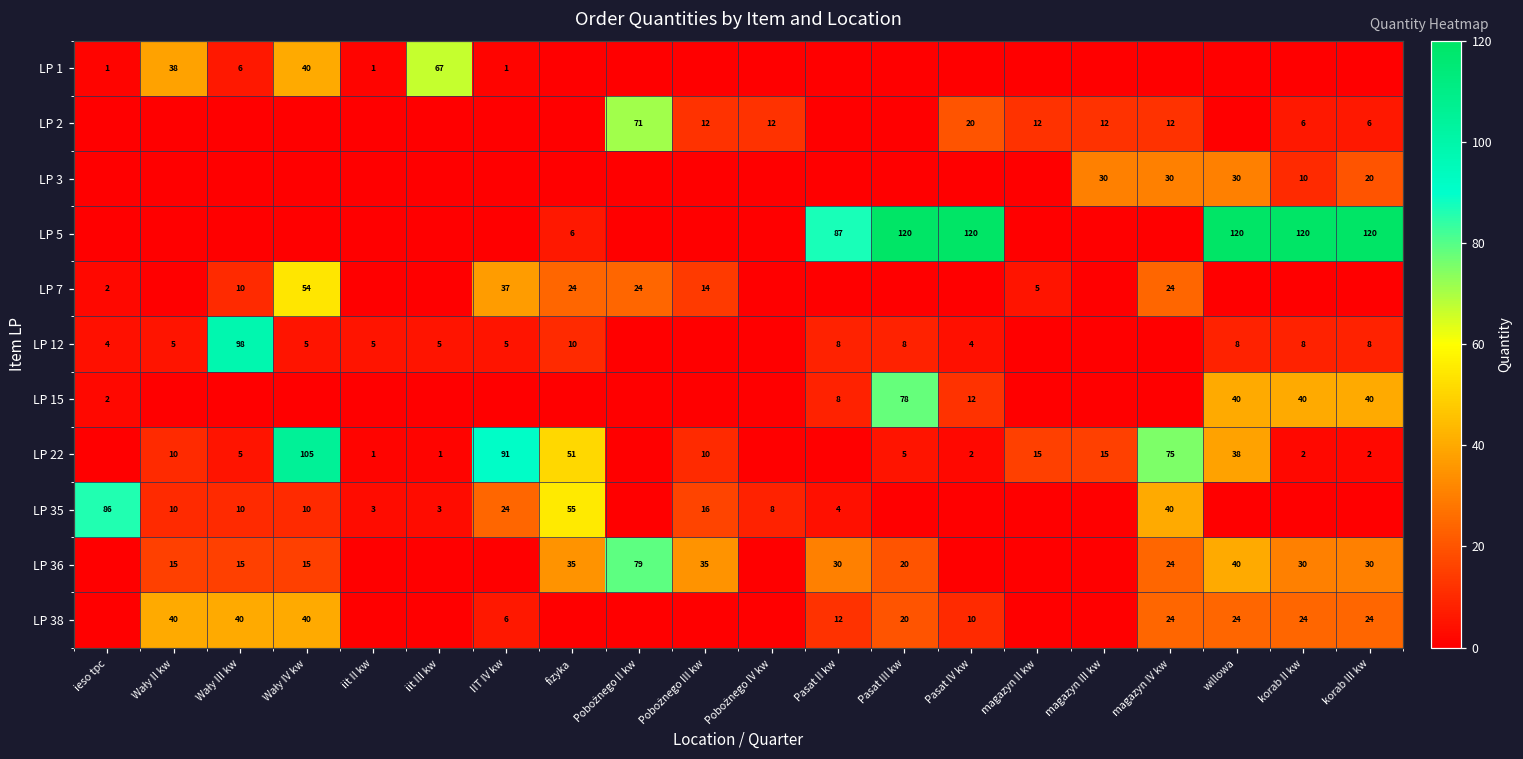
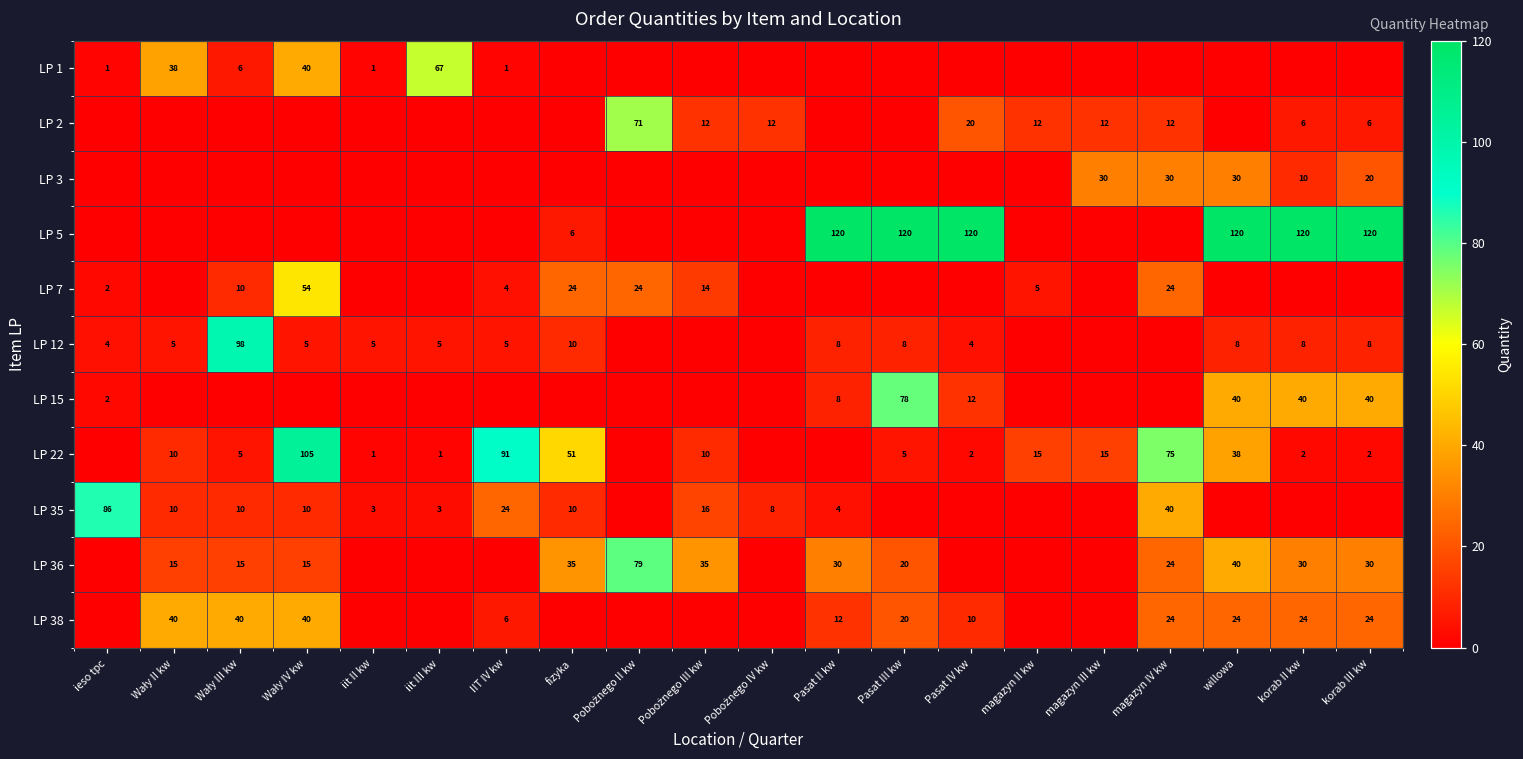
  {
    "LP 1": {
      "ieso tpc": 1,
      "Wały II kw": 38,
      "Wały III kw": 6,
      "Wały IV kw": 40,
      "iit II kw": 1,
      "iit III kw": 67,
      "IIT IV kw": 1
    },
    "LP 2": {
      "Pobożnego II kw": 71,
      "Pobożnego III kw": 12,
      "Pobożnego IV kw": 12,
      "Pasat IV kw": 20,
      "magazyn II kw": 12,
      "magazyn III kw": 12,
      "magazyn IV kw": 12,
      "korab II kw": 6,
      "korab III kw": 6
    },
    "LP 3": {
      "magazyn III kw": 30,
      "magazyn IV kw": 30,
      "willowa": 30,
      "korab II kw": 10,
      "korab III kw": 20
    },
    "LP 5": {
      "fizyka": 6,
-     "Pasat II kw": 87,
+     "Pasat II kw": 120,
      "Pasat III kw": 120,
      "Pasat IV kw": 120,
      "willowa": 120,
      "korab II kw": 120,
      "korab III kw": 120
    },
    "LP 7": {
      "ieso tpc": 2,
      "Wały III kw": 10,
      "Wały IV kw": 54,
-     "IIT IV kw": 37,
+     "IIT IV kw": 4,
      "fizyka": 24,
      "Pobożnego II kw": 24,
      "Pobożnego III kw": 14,
      "magazyn II kw": 5,
      "magazyn IV kw": 24
    },
    "LP 12": {
      "ieso tpc": 4,
      "Wały II kw": 5,
      "Wały III kw": 98,
      "Wały IV kw": 5,
      "iit II kw": 5,
      "iit III kw": 5,
      "IIT IV kw": 5,
      "fizyka": 10,
      "Pasat II kw": 8,
      "Pasat III kw": 8,
      "Pasat IV kw": 4,
      "willowa": 8,
      "korab II kw": 8,
      "korab III kw": 8
    },
    "LP 15": {
      "ieso tpc": 2,
      "Pasat II kw": 8,
      "Pasat III kw": 78,
      "Pasat IV kw": 12,
      "willowa": 40,
      "korab II kw": 40,
      "korab III kw": 40
    },
    "LP 22": {
      "Wały II kw": 10,
      "Wały III kw": 5,
      "Wały IV kw": 105,
      "iit II kw": 1,
      "iit III kw": 1,
      "IIT IV kw": 91,
      "fizyka": 51,
      "Pobożnego III kw": 10,
      "Pasat III kw": 5,
      "Pasat IV kw": 2,
      "magazyn II kw": 15,
      "magazyn III kw": 15,
      "magazyn IV kw": 75,
      "willowa": 38,
      "korab II kw": 2,
      "korab III kw": 2
    },
    "LP 35": {
      "ieso tpc": 86,
      "Wały II kw": 10,
      "Wały III kw": 10,
      "Wały IV kw": 10,
      "iit II kw": 3,
      "iit III kw": 3,
      "IIT IV kw": 24,
-     "fizyka": 55,
+     "fizyka": 10,
      "Pobożnego III kw": 16,
      "Pobożnego IV kw": 8,
      "Pasat II kw": 4,
      "magazyn IV kw": 40
    },
    "LP 36": {
      "Wały II kw": 15,
      "Wały III kw": 15,
      "Wały IV kw": 15,
      "fizyka": 35,
      "Pobożnego II kw": 79,
      "Pobożnego III kw": 35,
      "Pasat II kw": 30,
      "Pasat III kw": 20,
      "magazyn IV kw": 24,
      "willowa": 40,
      "korab II kw": 30,
      "korab III kw": 30
    },
    "LP 38": {
      "Wały II kw": 40,
      "Wały III kw": 40,
      "Wały IV kw": 40,
      "IIT IV kw": 6,
      "Pasat II kw": 12,
      "Pasat III kw": 20,
      "Pasat IV kw": 10,
      "magazyn IV kw": 24,
      "willowa": 24,
      "korab II kw": 24,
      "korab III kw": 24
    }
  }
